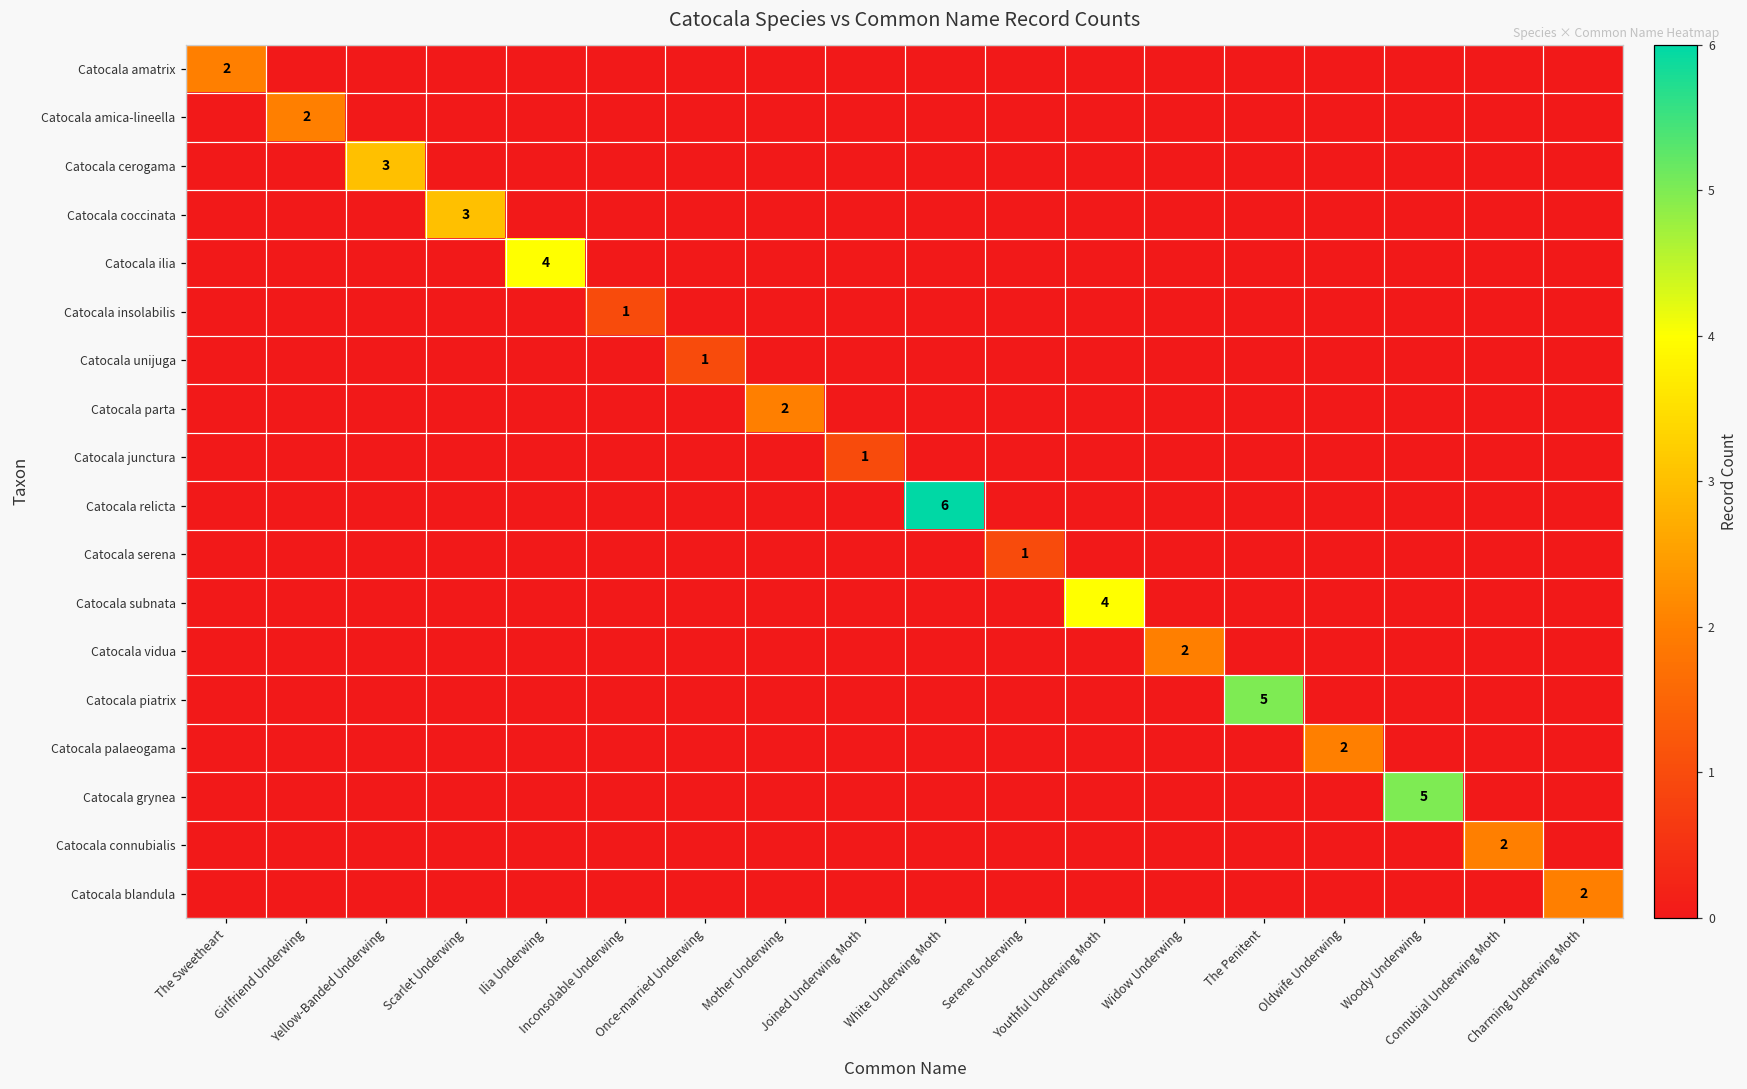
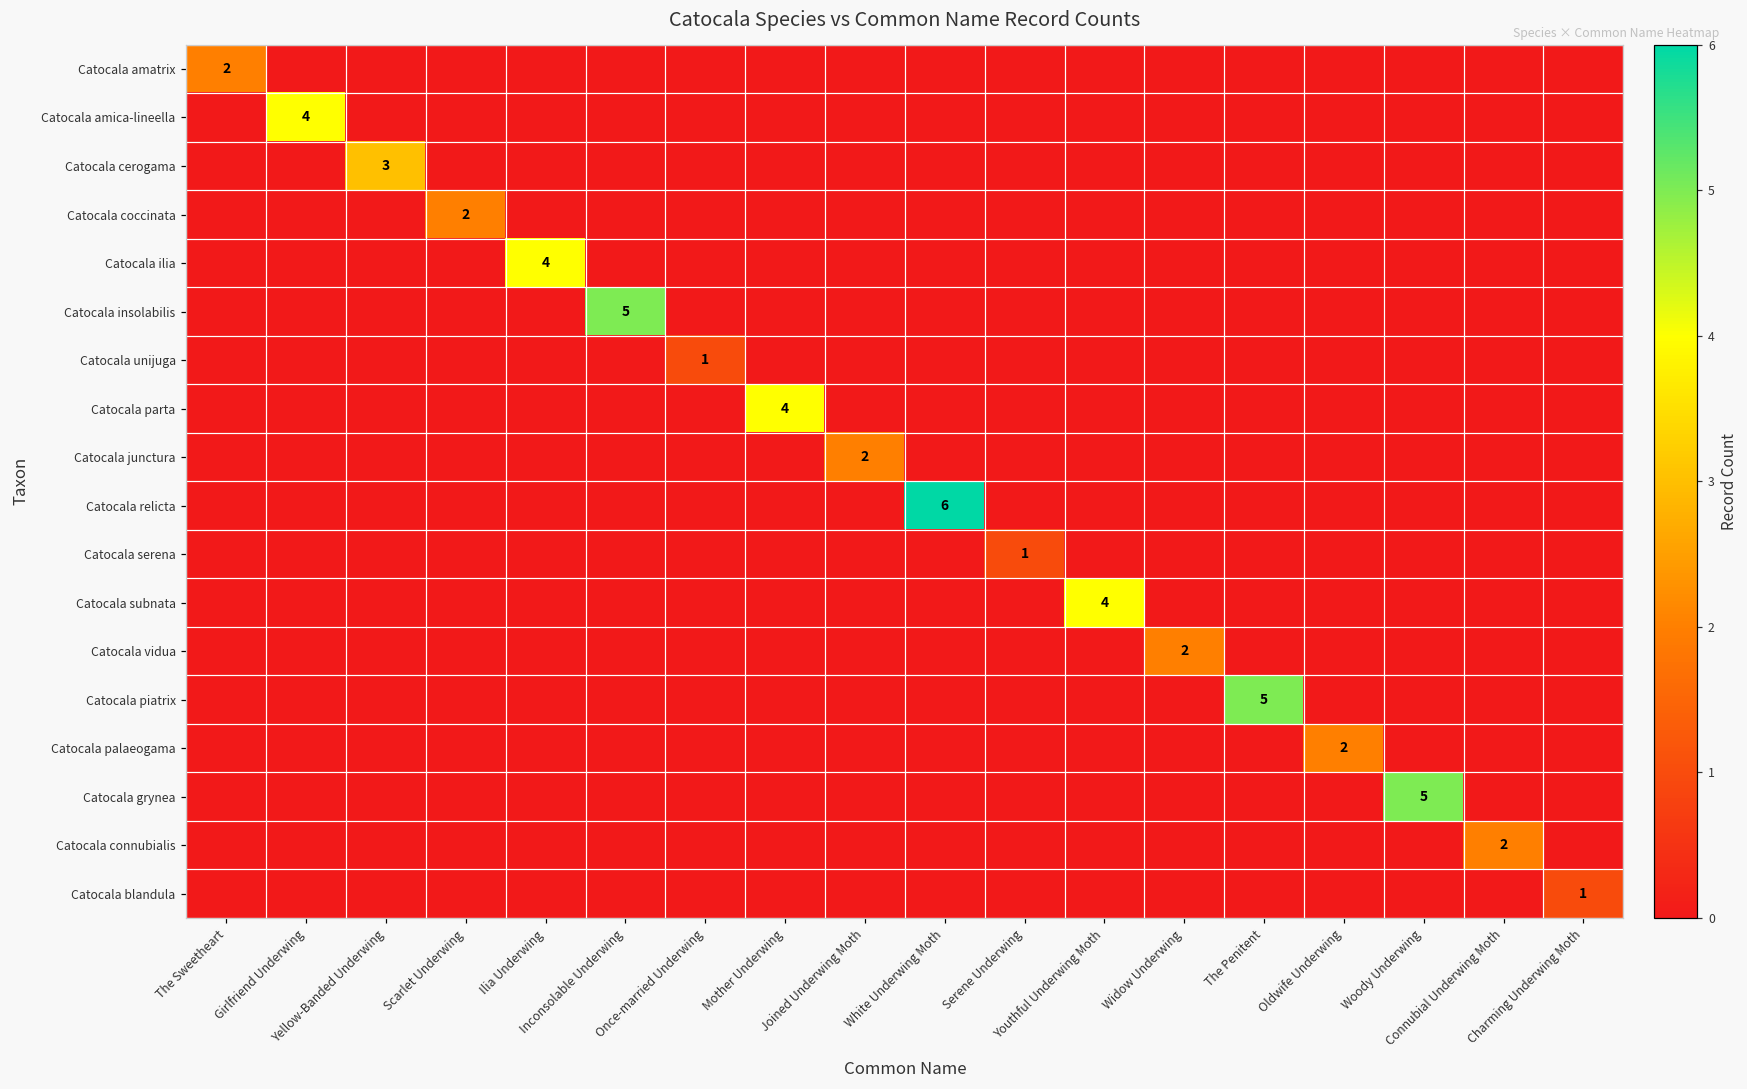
  {
    "Catocala amatrix": {
      "The Sweetheart": 2
    },
    "Catocala amica-lineella": {
-     "Girlfriend Underwing": 2
+     "Girlfriend Underwing": 4
    },
    "Catocala cerogama": {
      "Yellow-Banded Underwing": 3
    },
    "Catocala coccinata": {
-     "Scarlet Underwing": 3
+     "Scarlet Underwing": 2
    },
    "Catocala ilia": {
      "Ilia Underwing": 4
    },
    "Catocala insolabilis": {
-     "Inconsolable Underwing": 1
+     "Inconsolable Underwing": 5
    },
    "Catocala unijuga": {
      "Once-married Underwing": 1
    },
    "Catocala parta": {
-     "Mother Underwing": 2
+     "Mother Underwing": 4
    },
    "Catocala junctura": {
-     "Joined Underwing Moth": 1
+     "Joined Underwing Moth": 2
    },
    "Catocala relicta": {
      "White Underwing Moth": 6
    },
    "Catocala serena": {
      "Serene Underwing": 1
    },
    "Catocala subnata": {
      "Youthful Underwing Moth": 4
    },
    "Catocala vidua": {
      "Widow Underwing": 2
    },
    "Catocala piatrix": {
      "The Penitent": 5
    },
    "Catocala palaeogama": {
      "Oldwife Underwing": 2
    },
    "Catocala grynea": {
      "Woody Underwing": 5
    },
    "Catocala connubialis": {
      "Connubial Underwing Moth": 2
    },
    "Catocala blandula": {
-     "Charming Underwing Moth": 2
+     "Charming Underwing Moth": 1
    }
  }
